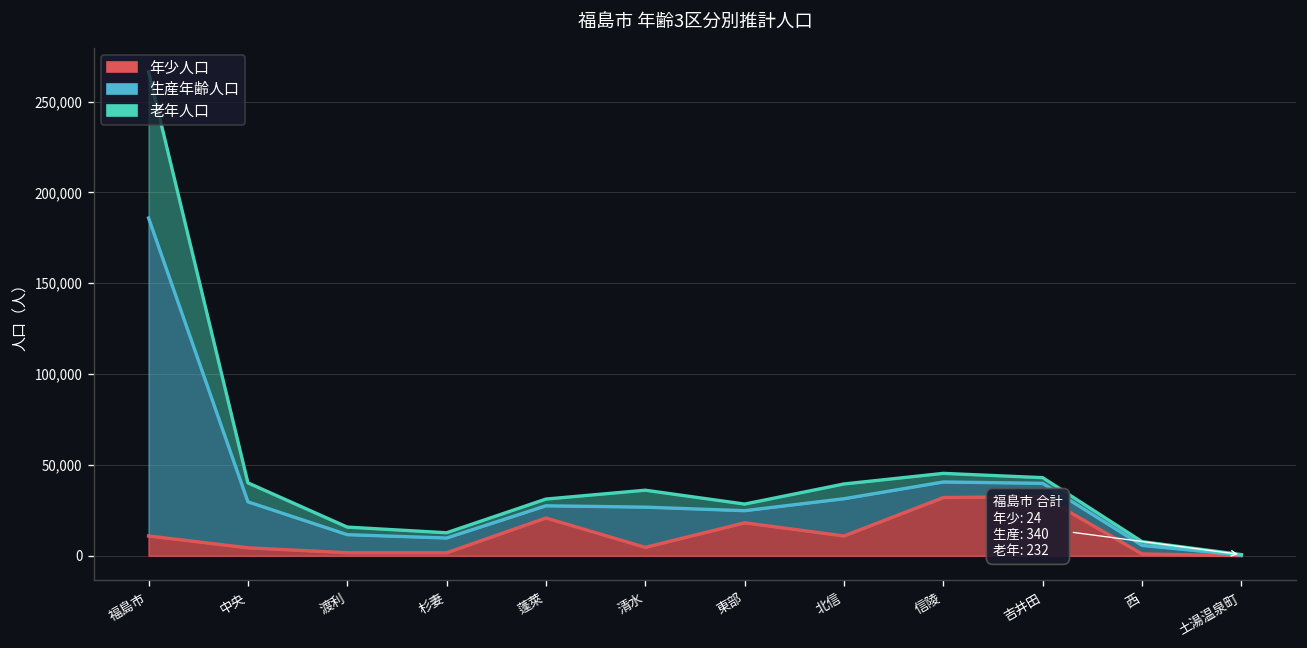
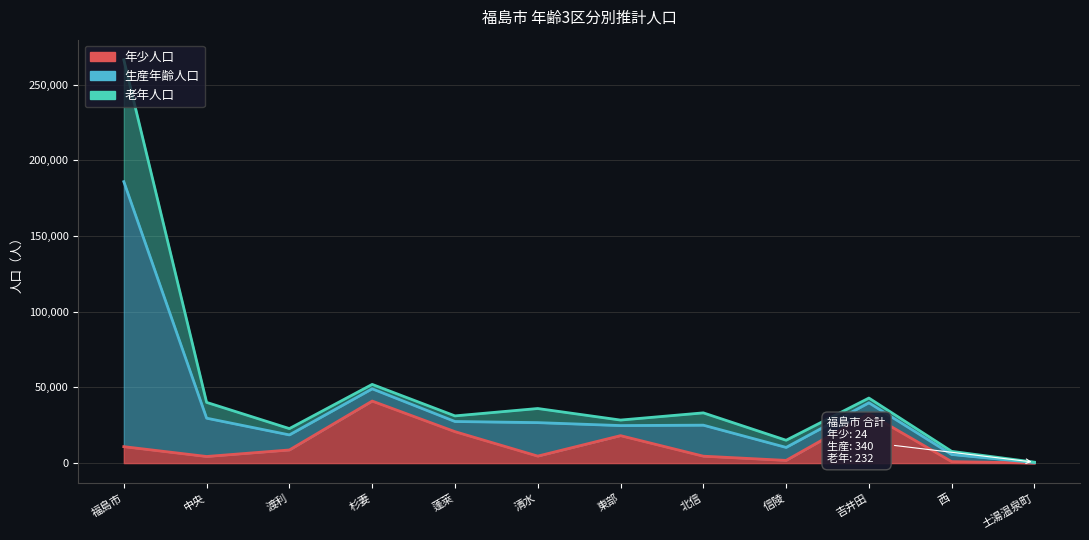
  {
    "年少人口": {
      "福島市": "11,000",
      "中央": "4,000",
-     "渡利": "2,000",
-     "杉妻": "2,000",
+     "渡利": "9,000",
+     "杉妻": "41,000",
      "蓬萊": "21,000",
      "清水": "5,000",
      "東部": "18,000",
-     "北信": "11,000",
-     "信陵": "32,000"
+     "北信": "5,000",
+     "信陵": "2,000"
    }
  }
